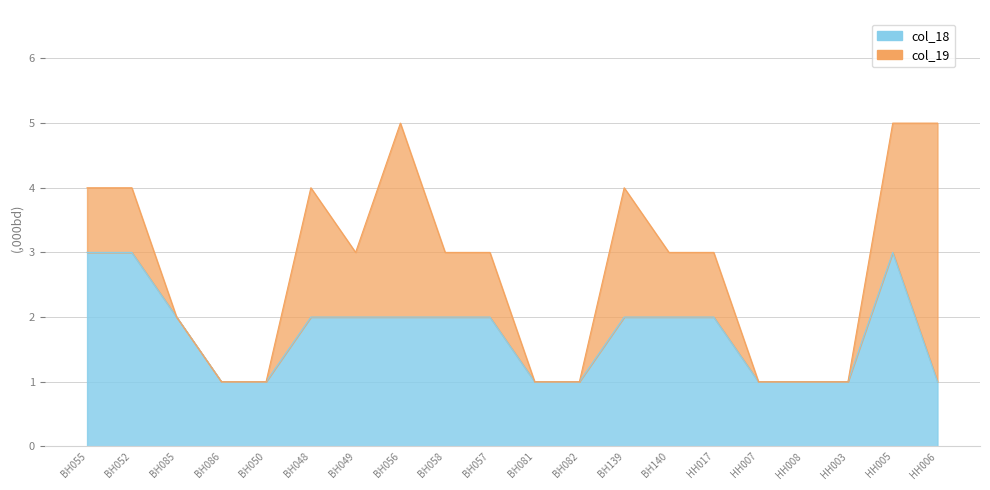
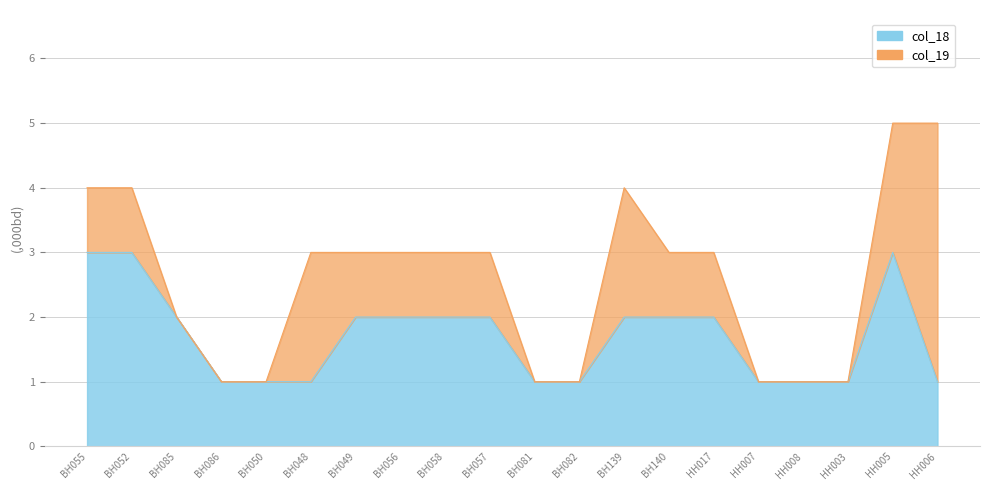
  {
    "col_18": {
      "BH055": 3,
      "BH052": 3,
-     "BH048": 2,
+     "BH048": 1,
      "BH049": 2,
      "BH056": 2,
      "BH058": 2,
      "BH057": 2,
      "BH139": 2,
      "BH140": 2,
      "HH017": 2,
      "HH005": 3,
      "HH006": 1
    },
    "col_19": {
      "BH055": 4,
      "BH052": 4,
      "BH049": 3,
-     "BH056": 3,
+     "BH056": 1,
      "BH058": 3,
      "BH057": 3,
      "BH139": 4,
      "BH140": 3,
      "HH017": 3,
      "HH005": 5,
      "HH006": 5
    }
  }
